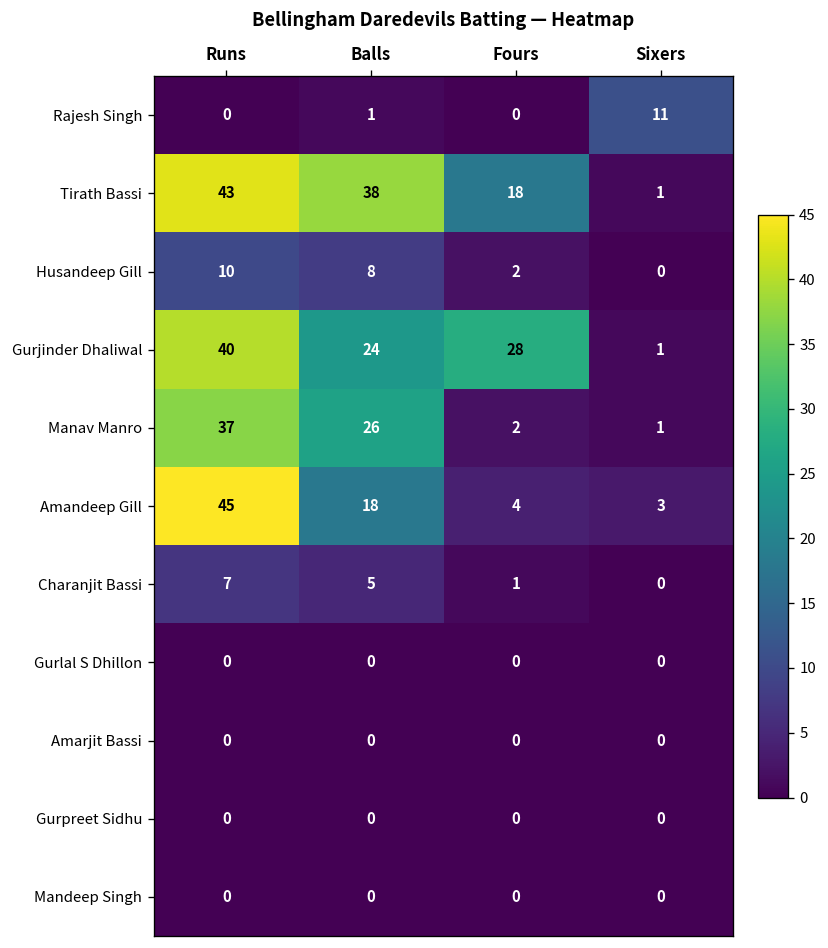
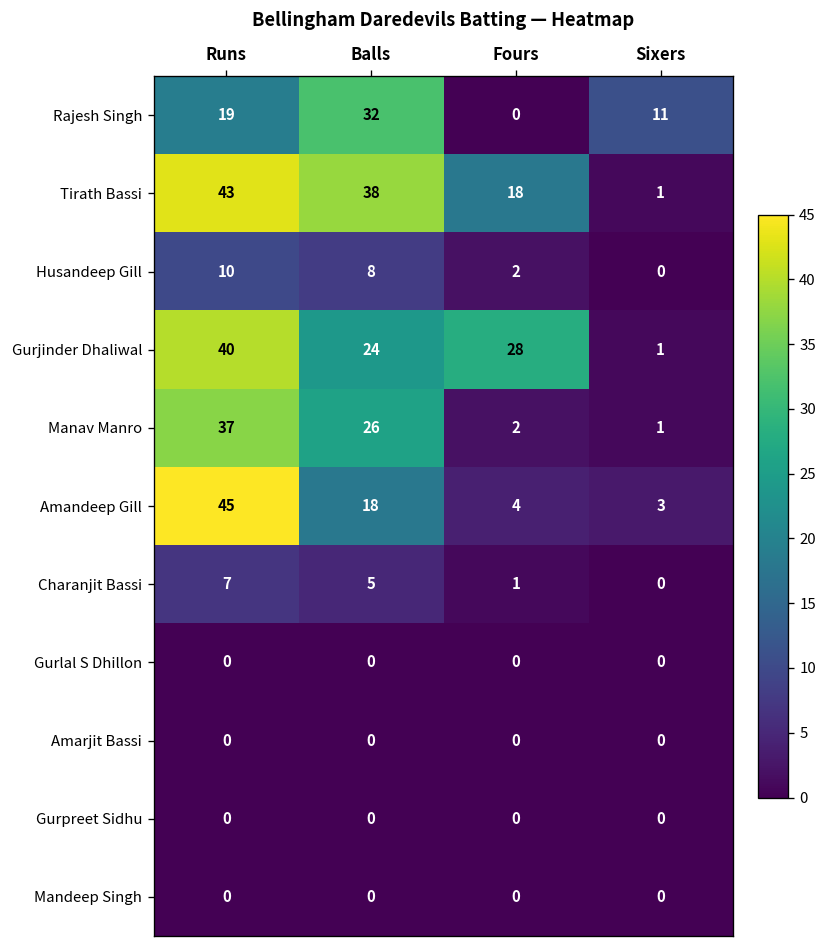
  {
    "Rajesh Singh": {
-     "Runs": 0,
-     "Balls": 1,
+     "Runs": 19,
+     "Balls": 32,
      "Fours": 0,
      "Sixers": 11
    },
    "Tirath Bassi": {
      "Runs": 43,
      "Balls": 38,
      "Fours": 18,
      "Sixers": 1
    },
    "Husandeep Gill": {
      "Runs": 10,
      "Balls": 8,
      "Fours": 2,
      "Sixers": 0
    },
    "Gurjinder Dhaliwal": {
      "Runs": 40,
      "Balls": 24,
      "Fours": 28,
      "Sixers": 1
    },
    "Manav Manro": {
      "Runs": 37,
      "Balls": 26,
      "Fours": 2,
      "Sixers": 1
    },
    "Amandeep Gill": {
      "Runs": 45,
      "Balls": 18,
      "Fours": 4,
      "Sixers": 3
    },
    "Charanjit Bassi": {
      "Runs": 7,
      "Balls": 5,
      "Fours": 1,
      "Sixers": 0
    },
    "Gurlal S Dhillon": {
      "Runs": 0,
      "Balls": 0,
      "Fours": 0,
      "Sixers": 0
    },
    "Amarjit Bassi": {
      "Runs": 0,
      "Balls": 0,
      "Fours": 0,
      "Sixers": 0
    },
    "Gurpreet Sidhu": {
      "Runs": 0,
      "Balls": 0,
      "Fours": 0,
      "Sixers": 0
    },
    "Mandeep Singh": {
      "Runs": 0,
      "Balls": 0,
      "Fours": 0,
      "Sixers": 0
    }
  }
